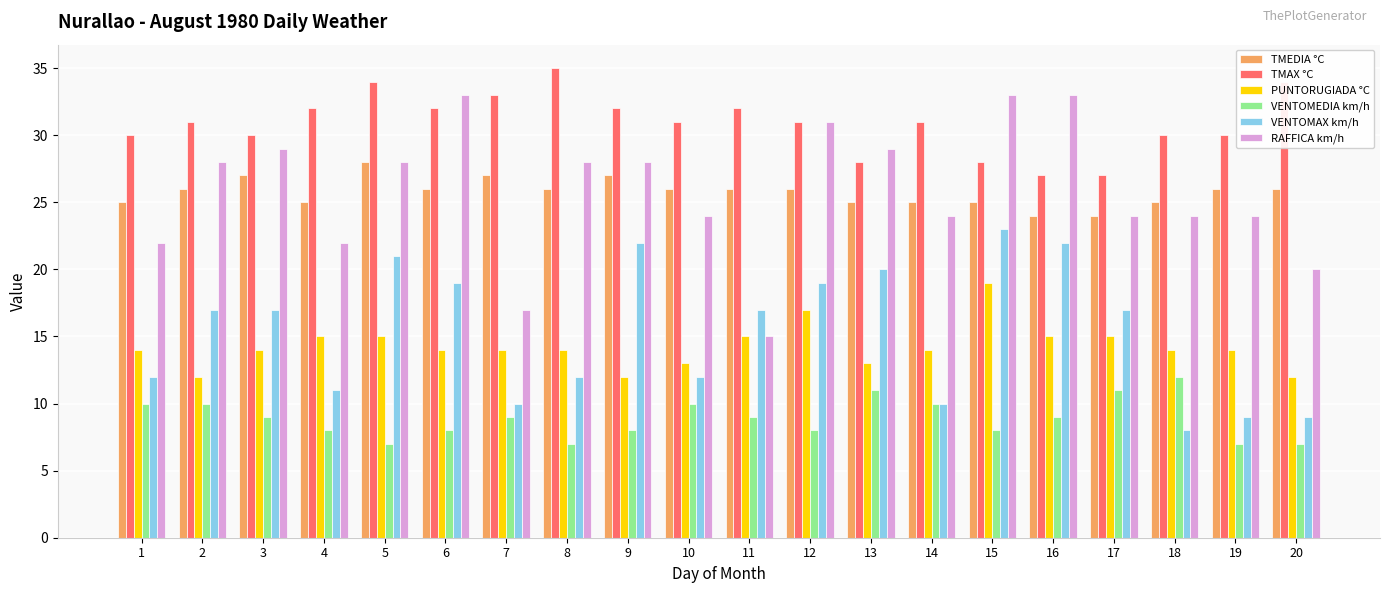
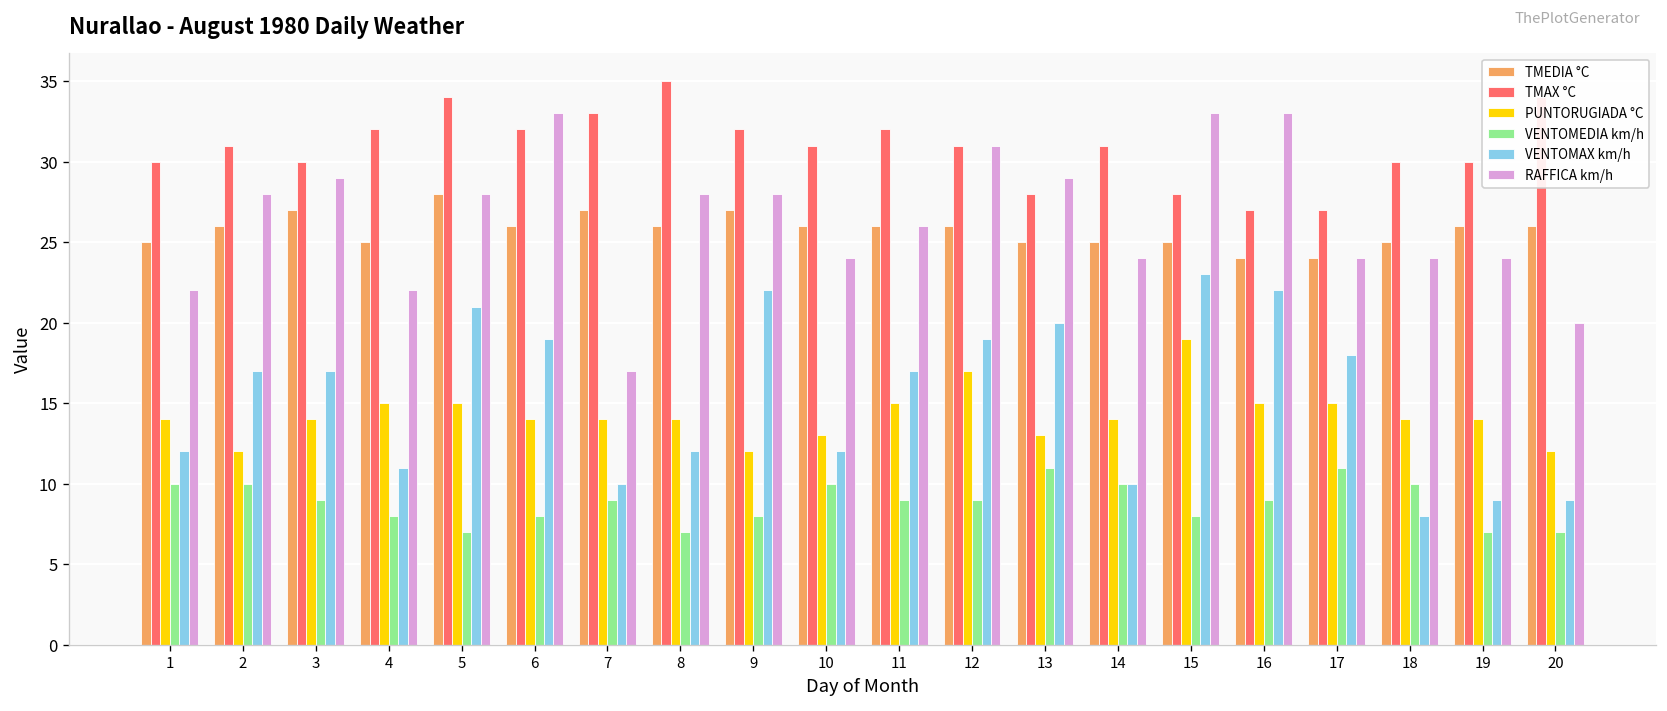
  {
    "PUNTORUGIADA °C": {
      "1": 14,
      "2": 12,
      "3": 14,
      "4": 15,
      "5": 15,
      "6": 14,
      "7": 14,
      "8": 14,
      "9": 12,
      "10": 13,
      "11": 15,
      "12": 17,
      "13": 13,
      "14": 14,
      "15": 19,
      "16": 15,
      "17": 15,
      "18": 14,
      "19": 14,
      "20": 12
    },
    "VENTOMEDIA km/h": {
      "1": 10,
      "2": 10,
      "3": 9,
      "4": 8,
      "5": 7,
      "6": 8,
      "7": 9,
      "8": 7,
      "9": 8,
      "10": 10,
      "11": 9,
-     "12": 8,
+     "12": 9,
      "13": 11,
      "14": 10,
      "15": 8,
      "16": 9,
      "17": 11,
-     "18": 12,
+     "18": 10,
      "19": 7,
      "20": 7
    },
    "VENTOMAX km/h": {
      "1": 12,
      "2": 17,
      "3": 17,
      "4": 11,
      "5": 21,
      "6": 19,
      "7": 10,
      "8": 12,
      "9": 22,
      "10": 12,
      "11": 17,
      "12": 19,
      "13": 20,
      "14": 10,
      "15": 23,
      "16": 22,
-     "17": 17,
+     "17": 18,
      "18": 8,
      "19": 9,
      "20": 9
    },
    "RAFFICA km/h": {
      "1": 22,
      "2": 28,
      "3": 29,
      "4": 22,
      "5": 28,
      "6": 33,
      "7": 17,
      "8": 28,
      "9": 28,
      "10": 24,
-     "11": 15,
+     "11": 26,
      "12": 31,
      "13": 29,
      "14": 24,
      "15": 33,
      "16": 33,
      "17": 24,
      "18": 24,
      "19": 24,
      "20": 20
    }
  }
